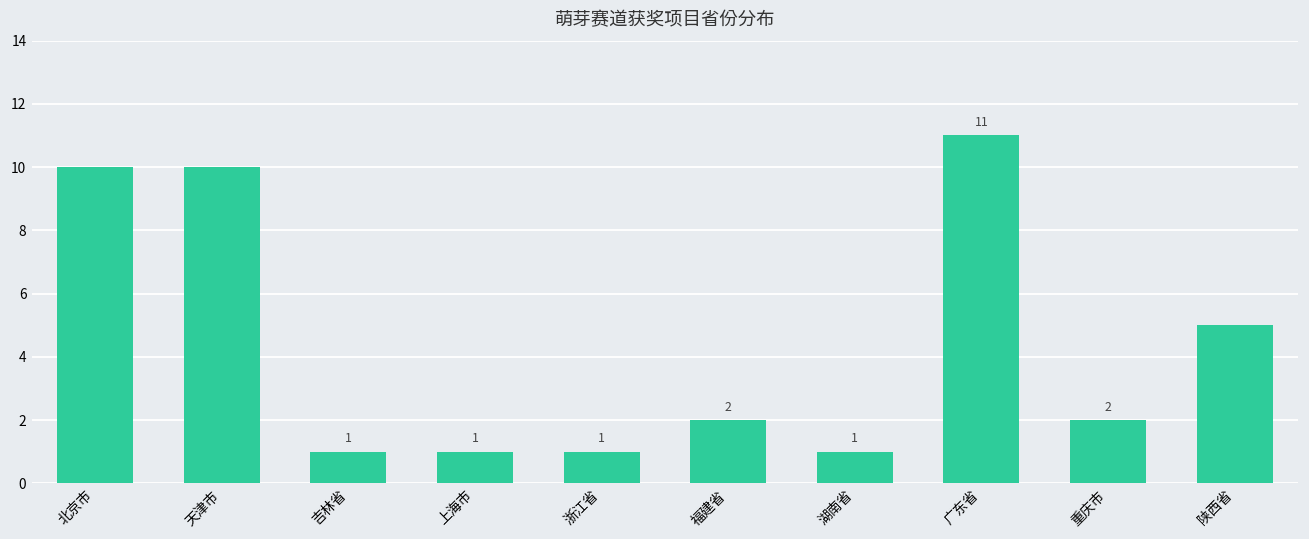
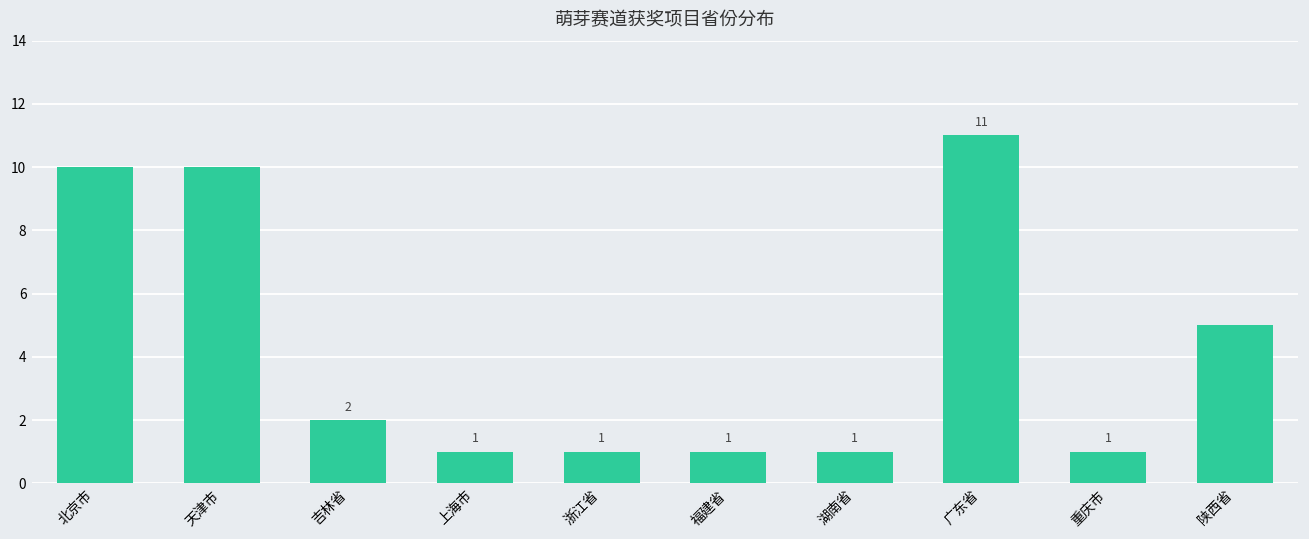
  {
-   "吉林省": 1,
+   "吉林省": 2,
    "上海市": 1,
    "浙江省": 1,
-   "福建省": 2,
+   "福建省": 1,
    "湖南省": 1,
    "广东省": 11,
-   "重庆市": 2
+   "重庆市": 1
  }
